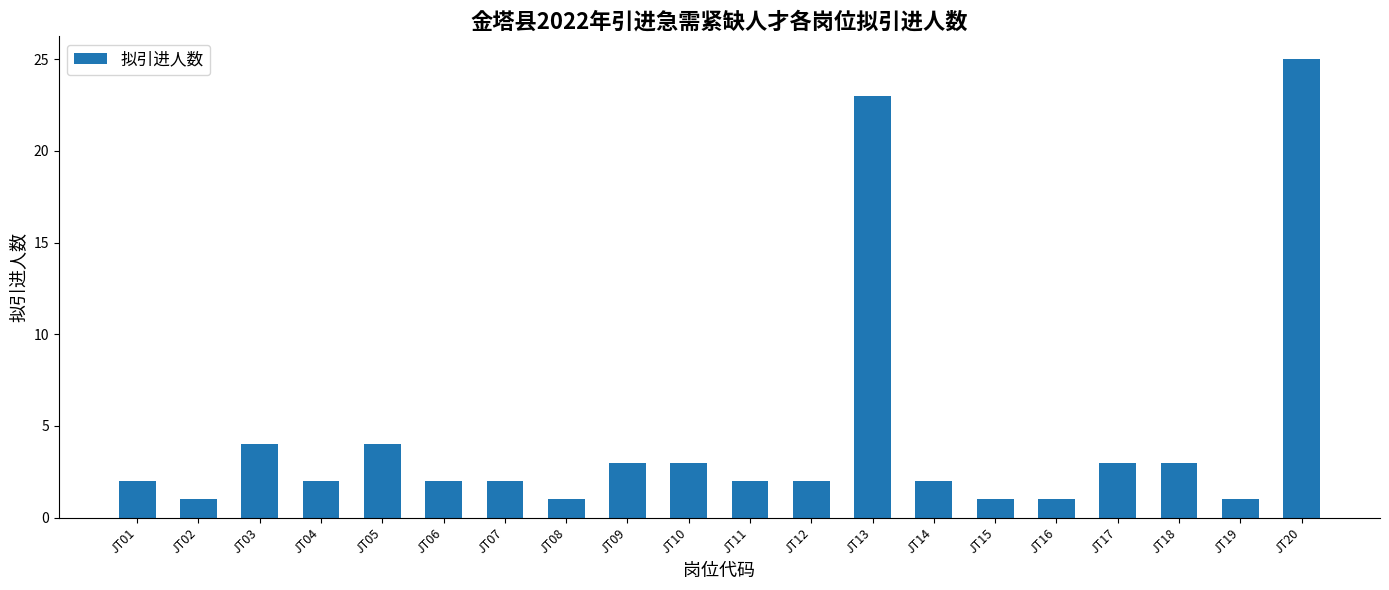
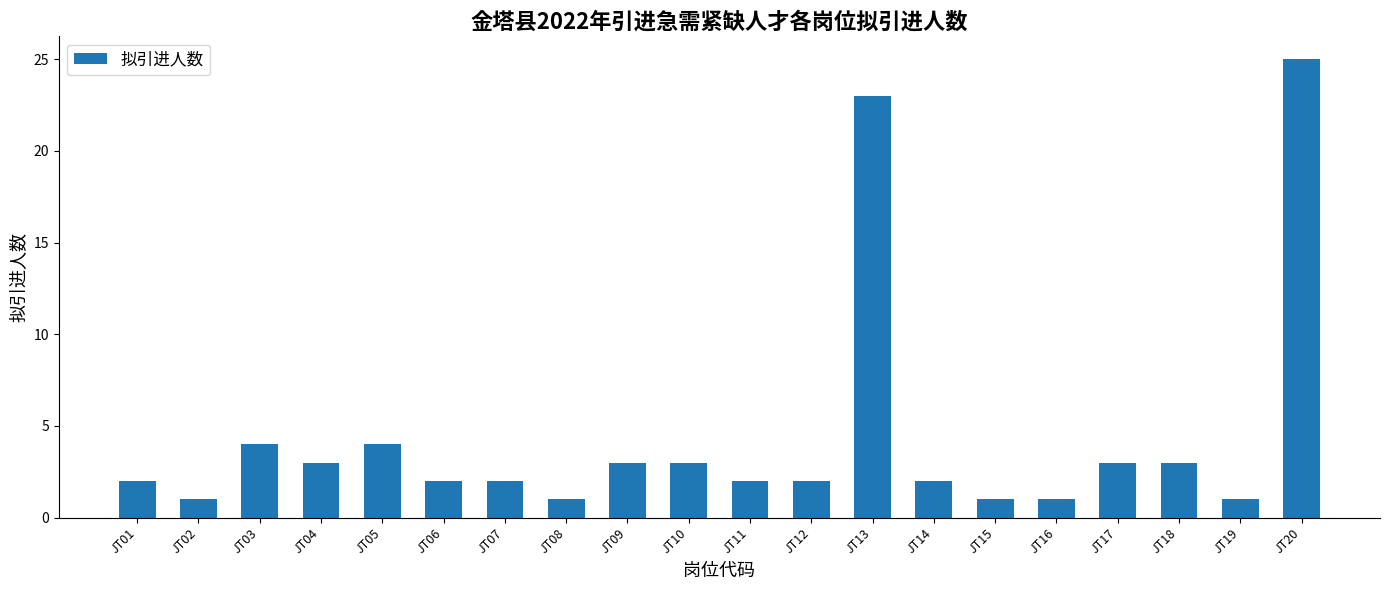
  {
    "JT01": 2,
    "JT02": 1,
    "JT03": 4,
-   "JT04": 2,
+   "JT04": 3,
    "JT05": 4,
    "JT06": 2,
    "JT07": 2,
    "JT08": 1,
    "JT09": 3,
    "JT10": 3,
    "JT11": 2,
    "JT12": 2,
    "JT13": 23,
    "JT14": 2,
    "JT15": 1,
    "JT16": 1,
    "JT17": 3,
    "JT18": 3,
    "JT19": 1,
    "JT20": 25
  }
